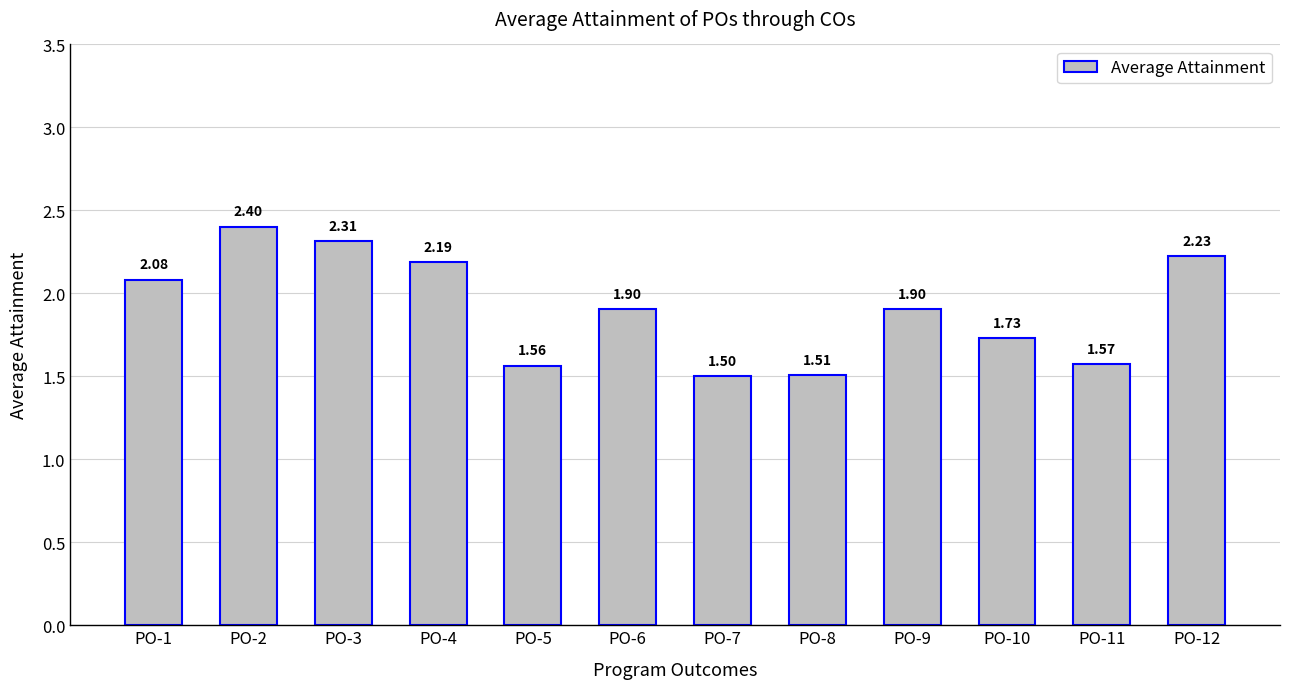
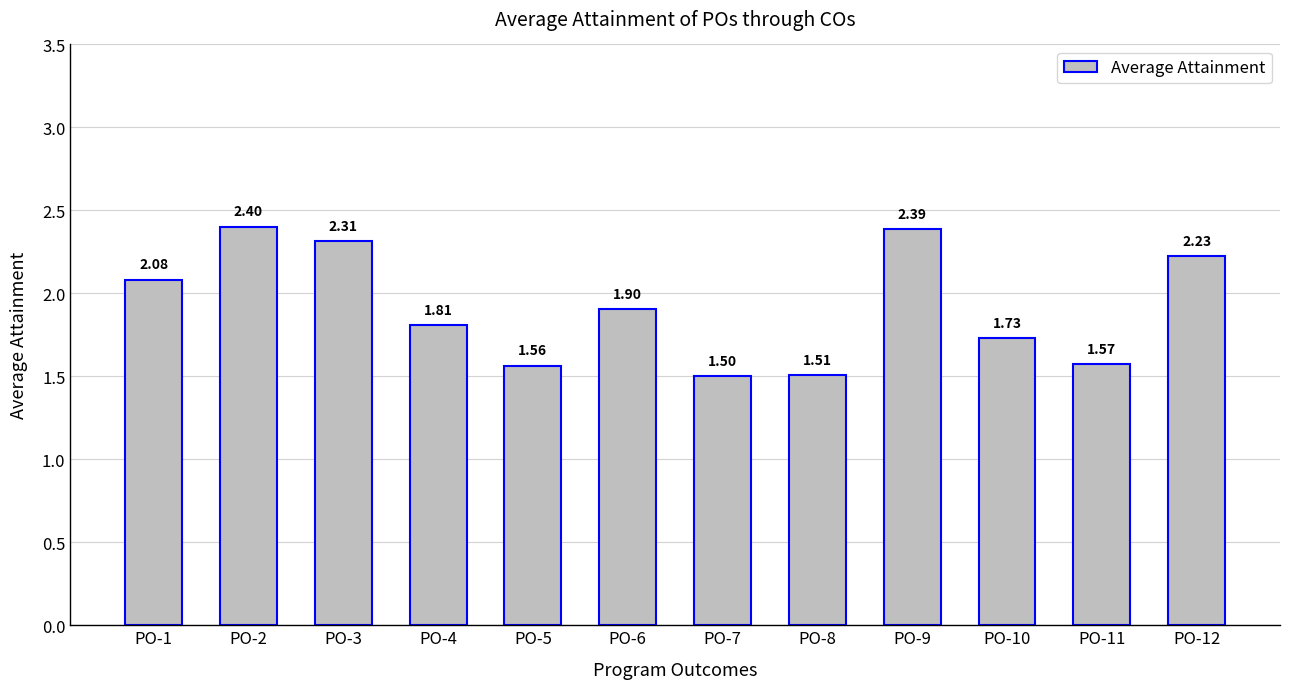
  {
    "PO-1": 2.08,
    "PO-2": 2.40,
    "PO-3": 2.31,
-   "PO-4": 2.19,
+   "PO-4": 1.81,
    "PO-5": 1.56,
    "PO-6": 1.90,
    "PO-7": 1.50,
    "PO-8": 1.51,
-   "PO-9": 1.90,
+   "PO-9": 2.39,
    "PO-10": 1.73,
    "PO-11": 1.57,
    "PO-12": 2.23
  }
